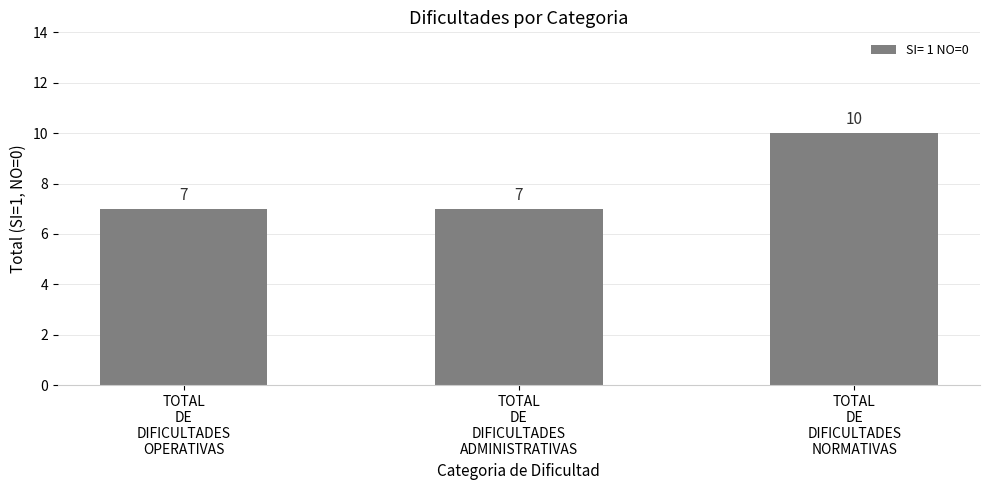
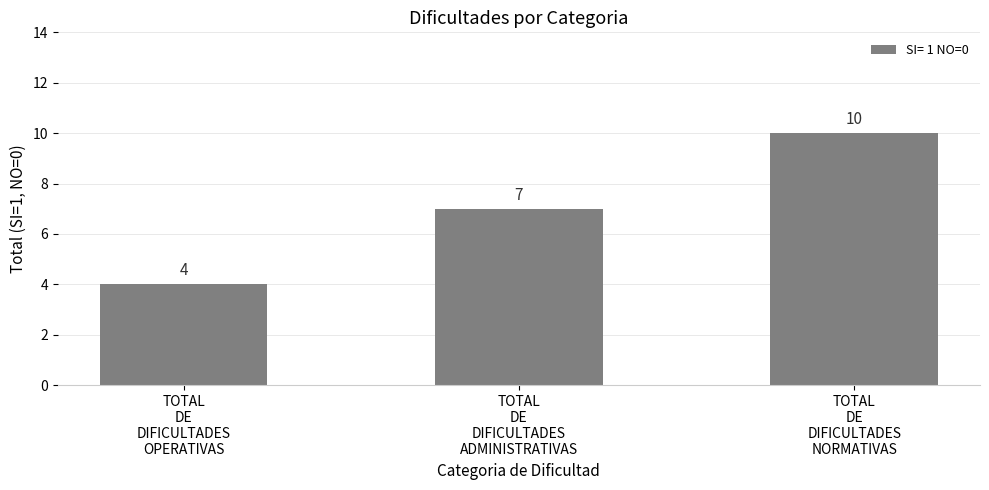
  {
-   "TOTAL DE DIFICULTADES OPERATIVAS": 7,
+   "TOTAL DE DIFICULTADES OPERATIVAS": 4,
    "TOTAL DE DIFICULTADES ADMINISTRATIVAS": 7,
    "TOTAL DE DIFICULTADES NORMATIVAS": 10
  }
